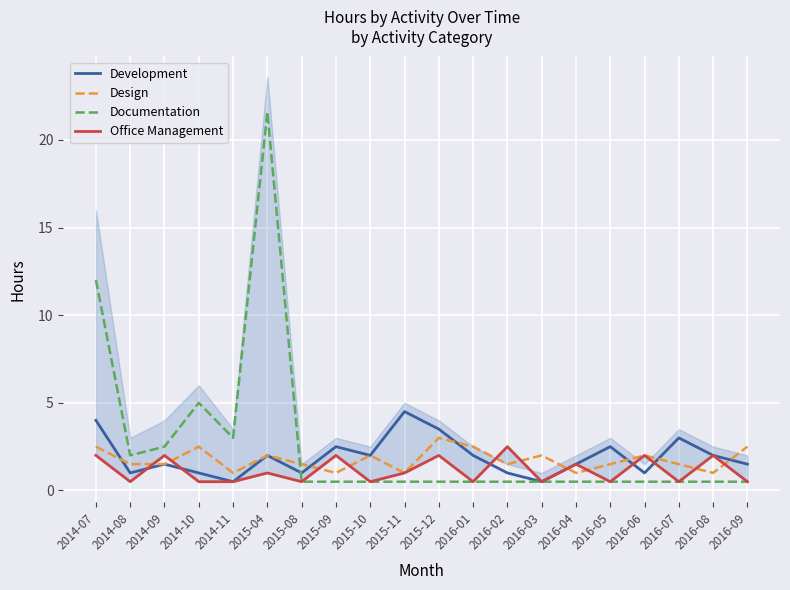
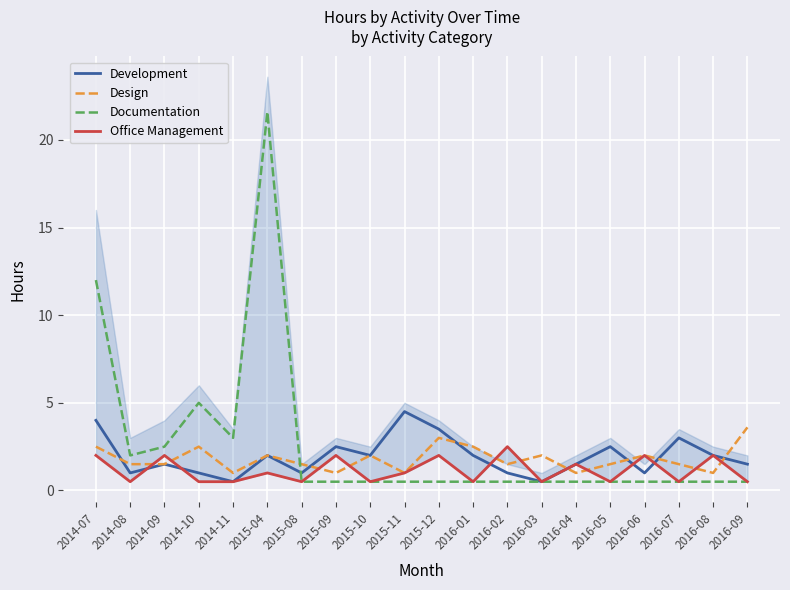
  {
    "Design": {
      "2014-07": 2.5,
      "2014-08": 1.5,
      "2014-10": 2.5,
      "2014-11": 1.0,
      "2015-09": 1.0,
      "2015-12": 3.0,
      "2016-02": 1.5,
      "2016-03": 2.0,
      "2016-04": 1.0,
      "2016-05": 1.5,
      "2016-07": 1.5,
      "2016-08": 1.0,
-     "2016-09": 2.5
+     "2016-09": 3.6
    },
    "Documentation": {
      "2014-07": 12.0,
      "2014-08": 2.0,
      "2014-09": 2.5,
      "2014-10": 5.0,
      "2014-11": 3.0,
      "2015-04": 21.6,
      "2015-09": 0.5,
      "2015-11": 0.5,
      "2015-12": 0.5,
      "2016-02": 0.5,
      "2016-04": 0.5,
      "2016-06": 0.5,
      "2016-08": 0.5
    },
    "Office Management": {
      "2014-07": 2.0,
      "2014-08": 0.5,
      "2014-09": 2.0,
      "2014-10": 0.5,
      "2015-04": 1.0,
      "2015-09": 2.0,
      "2015-12": 2.0
    }
  }
